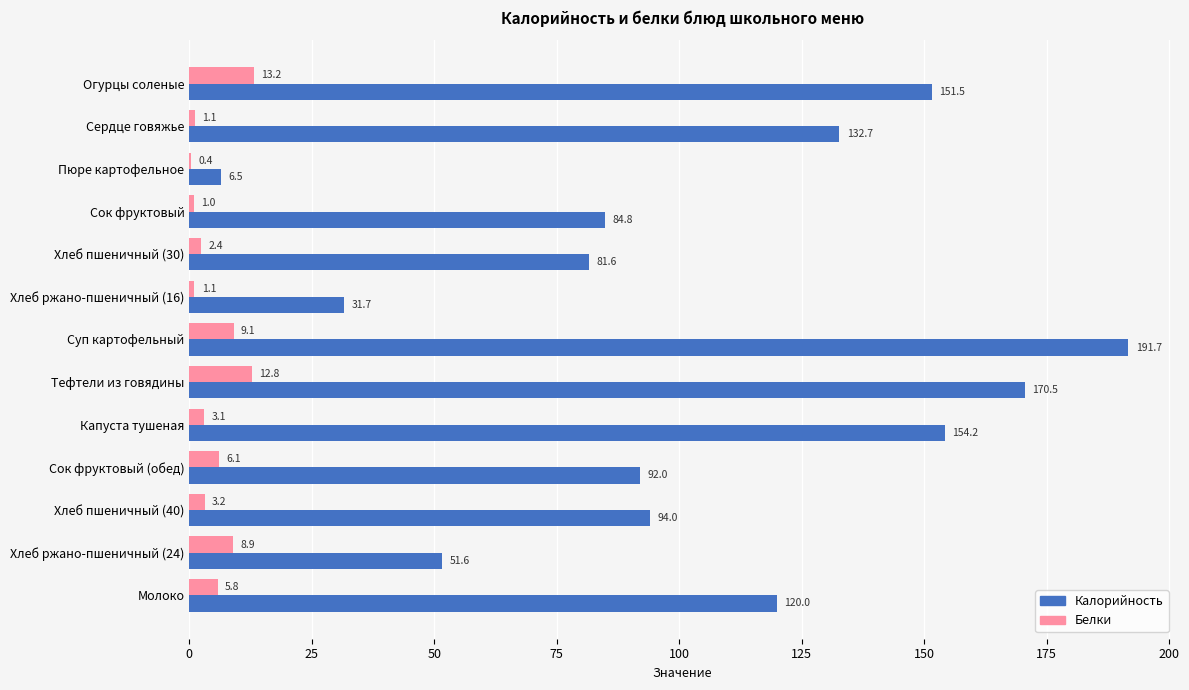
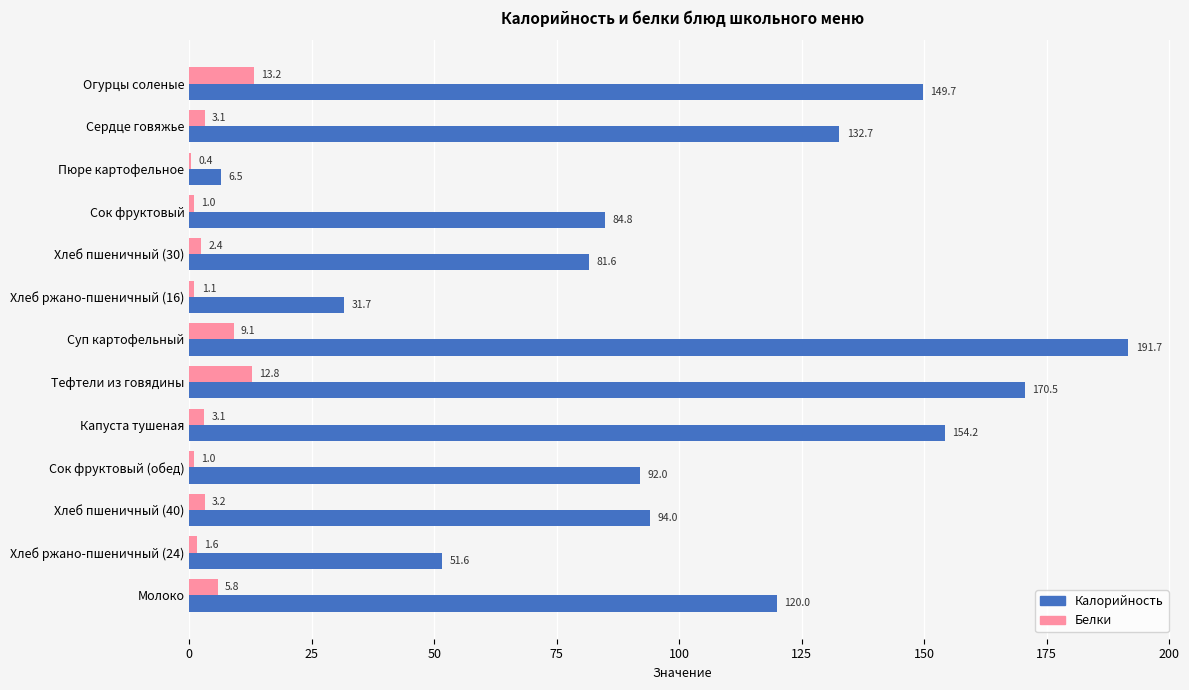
  {
    "Калорийность": {
-     "Огурцы соленые": 151.5,
+     "Огурцы соленые": 149.7,
      "Сердце говяжье": 132.7,
      "Пюре картофельное": 6.5,
      "Сок фруктовый": 84.8,
      "Хлеб пшеничный (30)": 81.6,
      "Хлеб ржано-пшеничный (16)": 31.7,
      "Суп картофельный": 191.7,
      "Тефтели из говядины": 170.5,
      "Капуста тушеная": 154.2,
      "Сок фруктовый (обед)": 92.0,
      "Хлеб пшеничный (40)": 94.0,
      "Хлеб ржано-пшеничный (24)": 51.6,
      "Молоко": 120.0
    },
    "Белки": {
      "Огурцы соленые": 13.2,
-     "Сердце говяжье": 1.1,
+     "Сердце говяжье": 3.1,
      "Пюре картофельное": 0.4,
      "Сок фруктовый": 1.0,
      "Хлеб пшеничный (30)": 2.4,
      "Хлеб ржано-пшеничный (16)": 1.1,
      "Суп картофельный": 9.1,
      "Тефтели из говядины": 12.8,
      "Капуста тушеная": 3.1,
-     "Сок фруктовый (обед)": 6.1,
+     "Сок фруктовый (обед)": 1.0,
      "Хлеб пшеничный (40)": 3.2,
-     "Хлеб ржано-пшеничный (24)": 8.9,
+     "Хлеб ржано-пшеничный (24)": 1.6,
      "Молоко": 5.8
    }
  }
